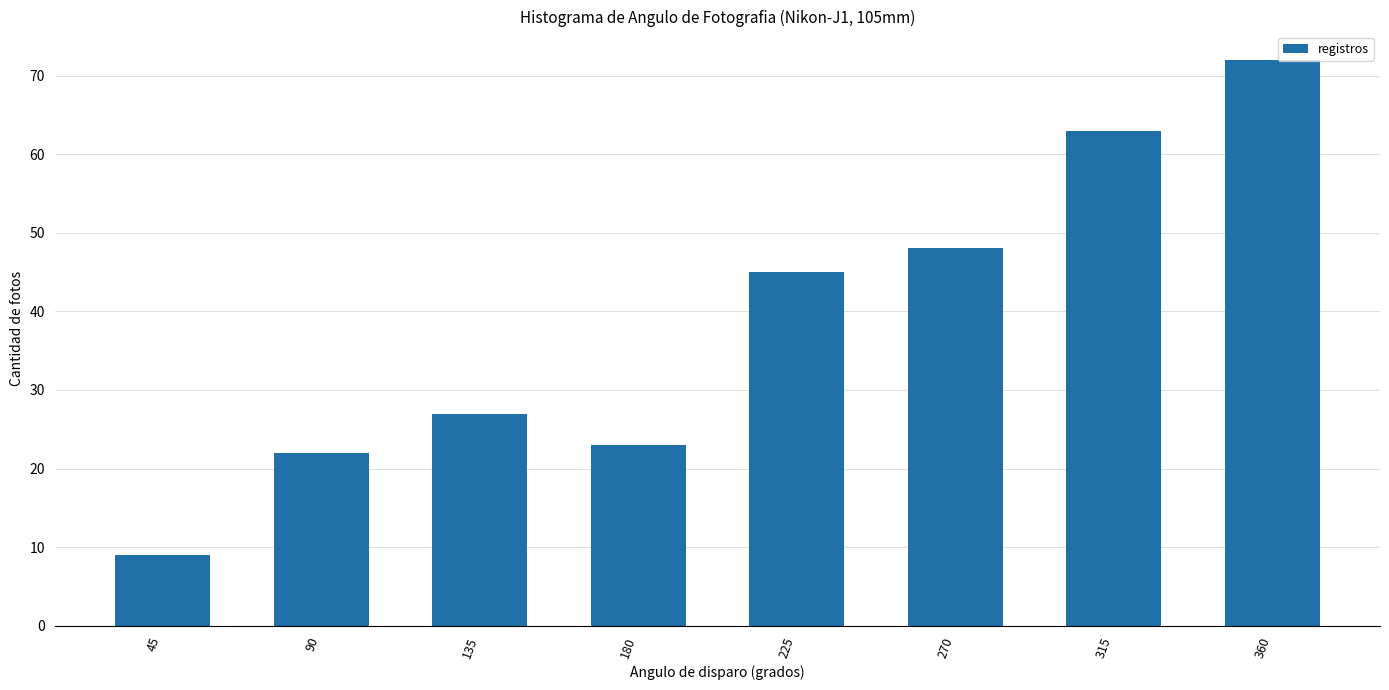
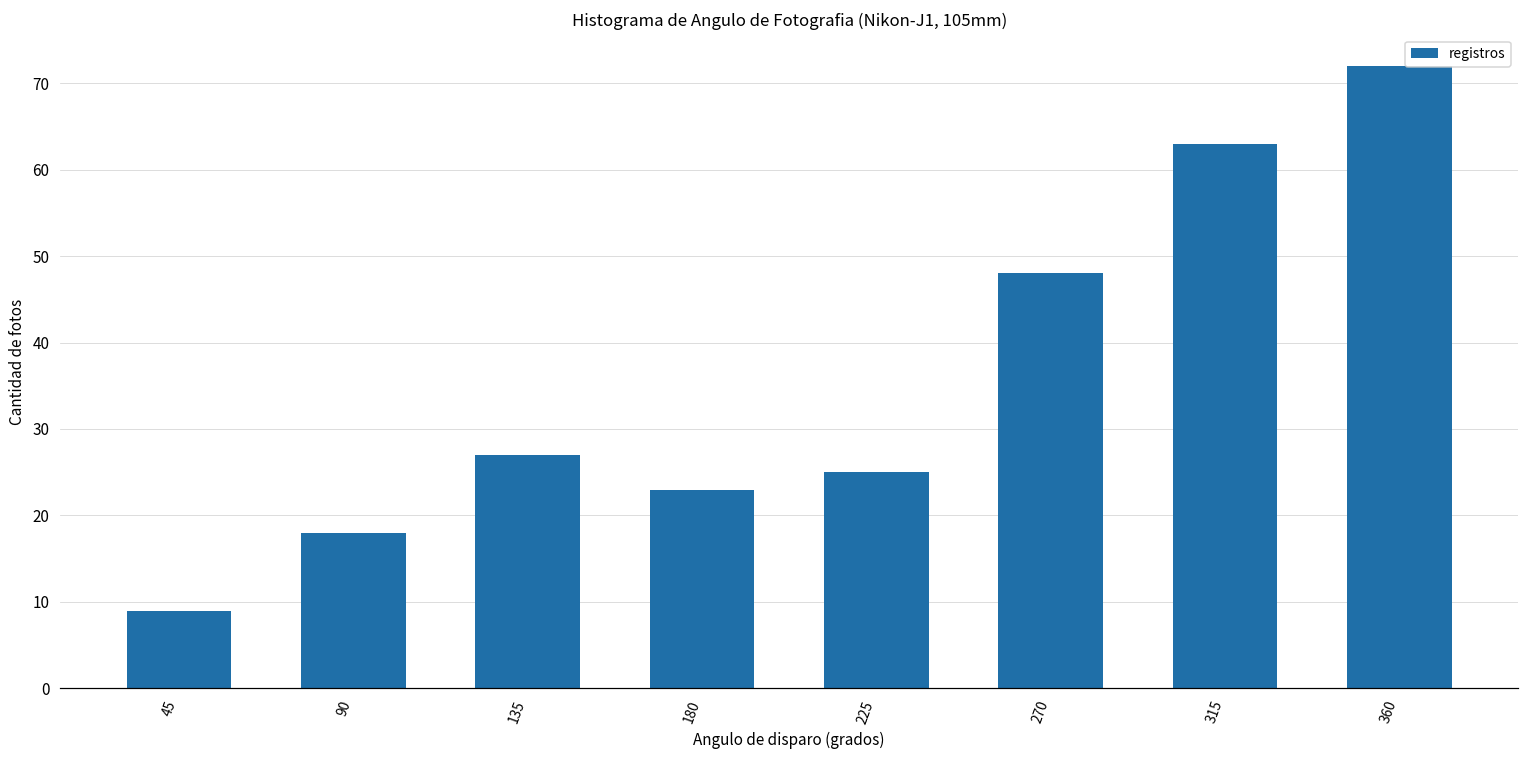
  {
    "45": 9,
-   "90": 22,
+   "90": 18,
    "135": 27,
    "180": 23,
-   "225": 45,
+   "225": 25,
    "270": 48,
    "315": 63,
    "360": 72
  }
